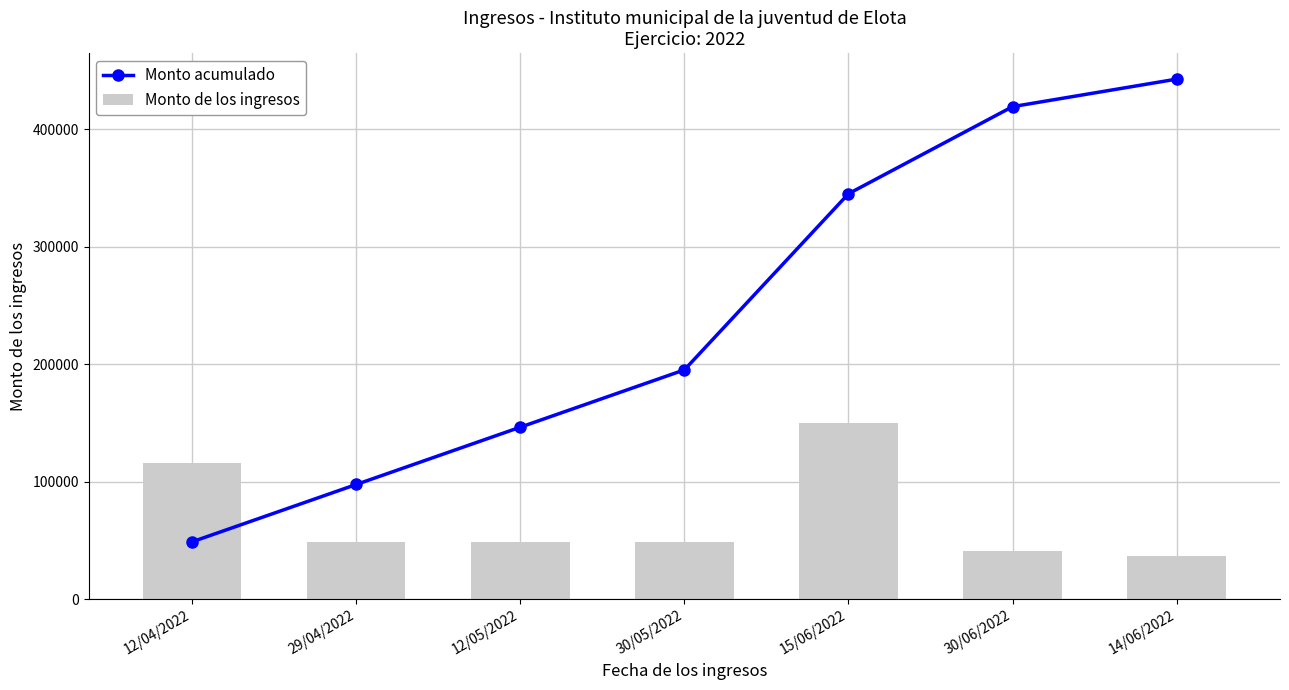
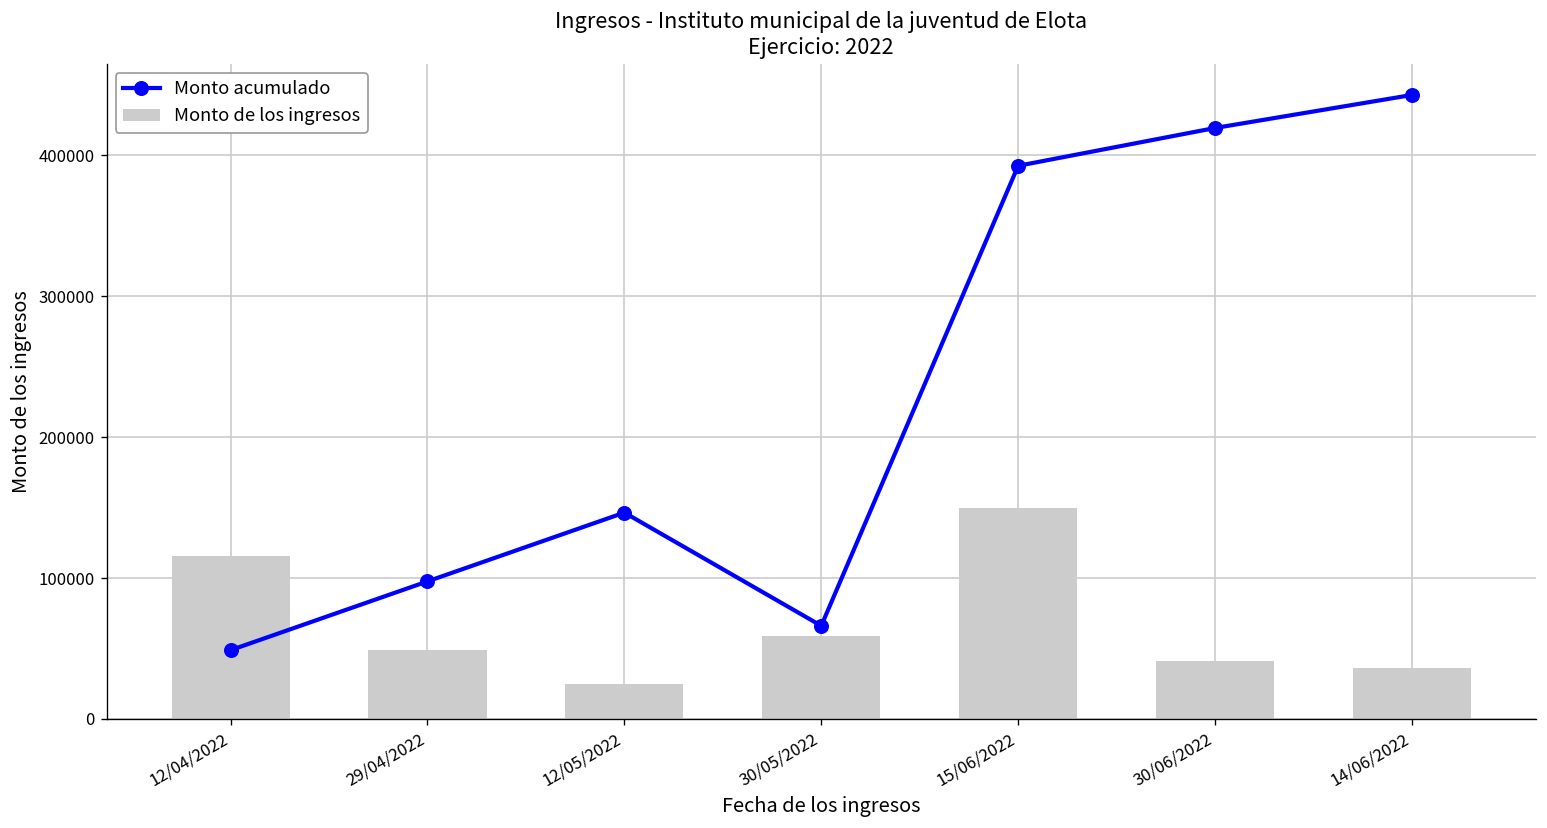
  {
    "Monto acumulado": {
      "12/04/2022": 49000,
      "29/04/2022": 98000,
      "12/05/2022": 146000,
-     "30/05/2022": 195000,
-     "15/06/2022": 345000,
+     "30/05/2022": 66000,
+     "15/06/2022": 393000,
      "30/06/2022": 419000,
      "14/06/2022": 443000
    },
    "Monto de los ingresos": {
      "12/04/2022": 116000,
      "29/04/2022": 49000,
-     "12/05/2022": 49000,
-     "30/05/2022": 49000,
+     "12/05/2022": 25000,
+     "30/05/2022": 59000,
      "15/06/2022": 150000,
      "30/06/2022": 41000,
      "14/06/2022": 36000
    }
  }
